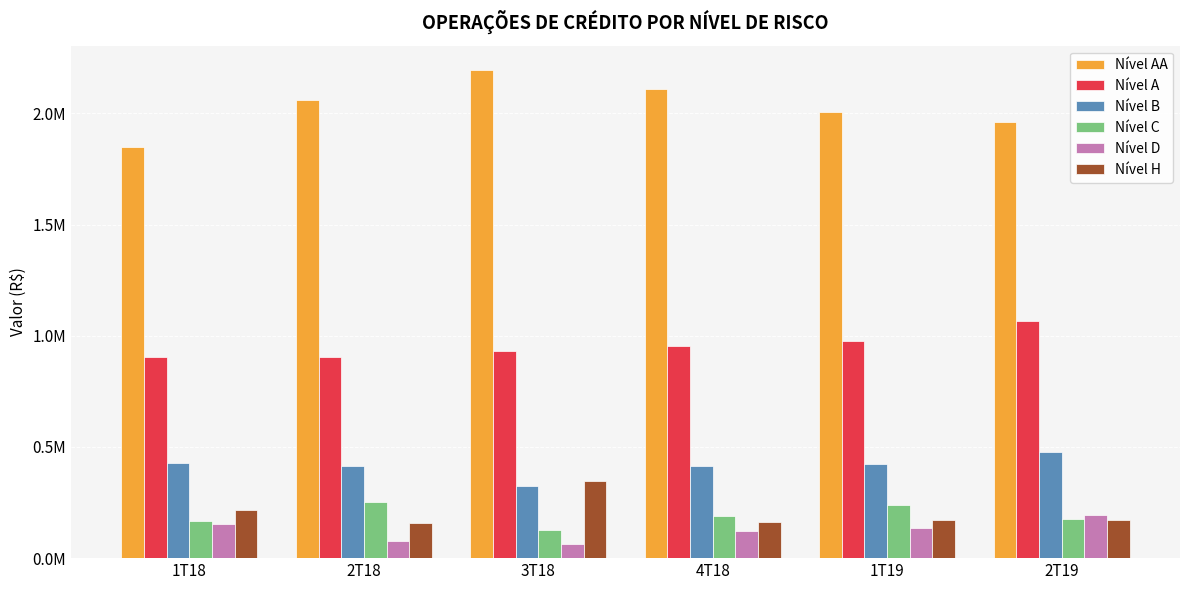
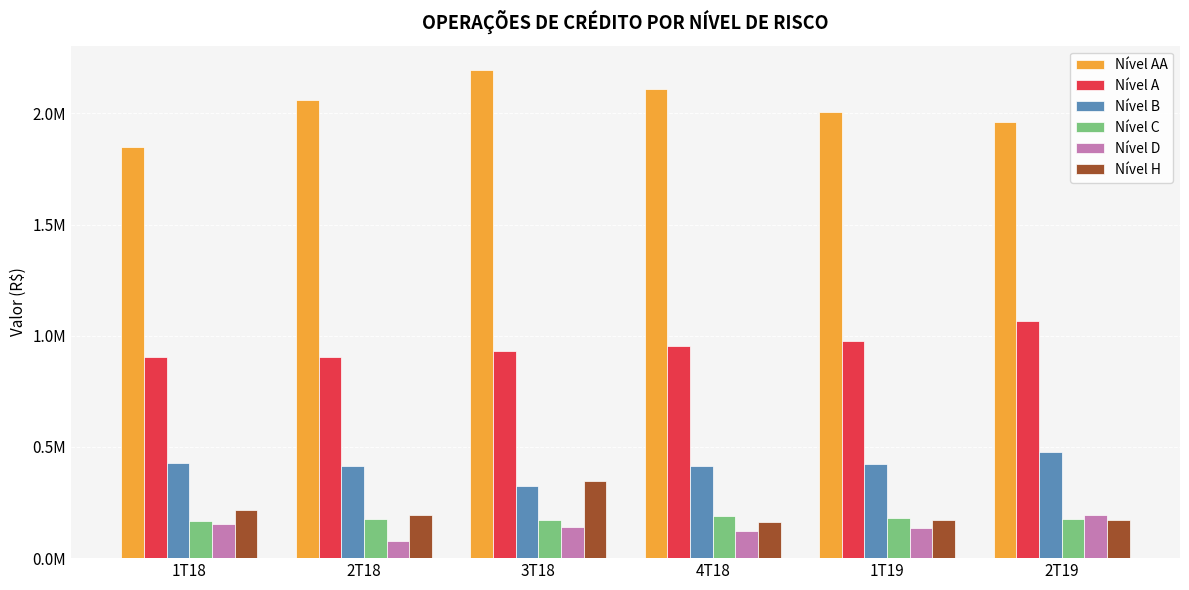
  {
    "Nível AA": {
      "1T18": 1850000,
      "2T18": 2060000,
      "3T18": 2190000,
      "4T18": 2110000,
      "1T19": 2010000,
      "2T19": 1960000
    },
    "Nível A": {
      "1T18": 910000,
      "2T18": 900000,
      "3T18": 930000,
      "4T18": 960000,
      "1T19": 970000,
      "2T19": 1070000
    },
    "Nível B": {
      "1T18": 430000,
      "2T18": 410000,
      "3T18": 320000,
      "4T18": 410000,
      "1T19": 420000,
      "2T19": 480000
    },
    "Nível C": {
      "1T18": 170000,
-     "2T18": 250000,
-     "3T18": 130000,
+     "2T18": 180000,
+     "3T18": 170000,
      "4T18": 190000,
-     "1T19": 240000,
+     "1T19": 180000,
      "2T19": 180000
    },
    "Nível D": {
      "1T18": 150000,
      "2T18": 80000,
-     "3T18": 70000,
+     "3T18": 140000,
      "4T18": 120000,
      "1T19": 140000,
      "2T19": 190000
    },
    "Nível H": {
      "1T18": 220000,
-     "2T18": 160000,
+     "2T18": 200000,
      "3T18": 350000,
      "4T18": 160000,
      "1T19": 170000,
      "2T19": 170000
    }
  }
